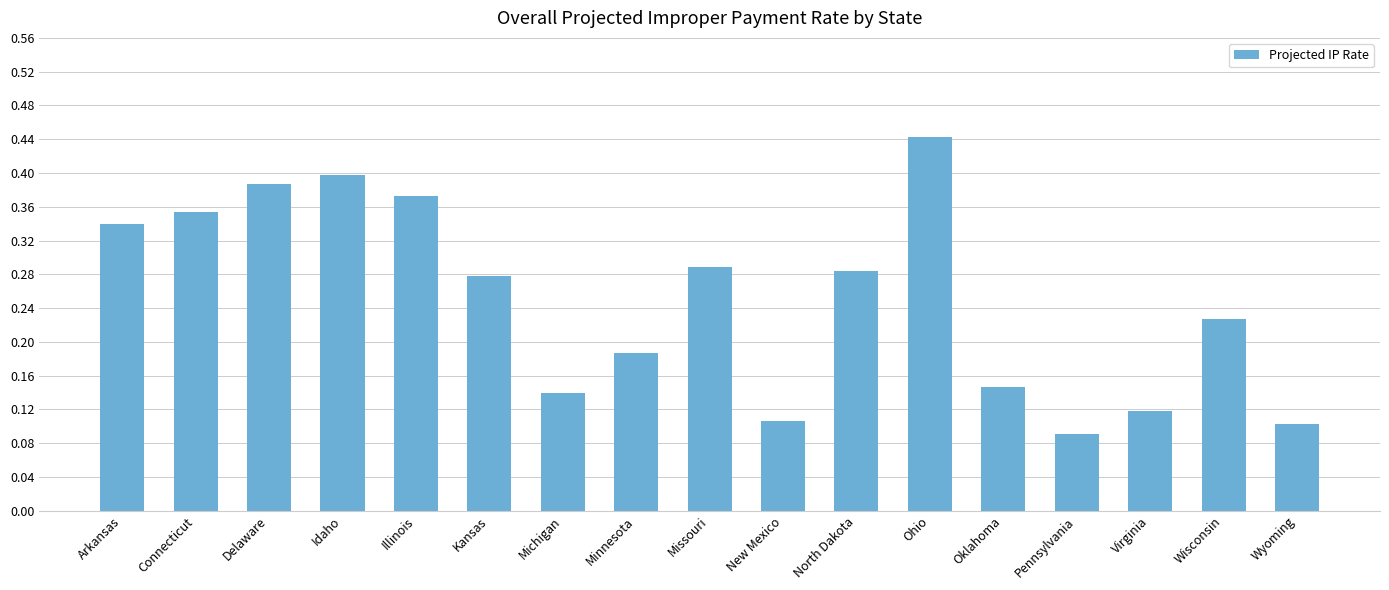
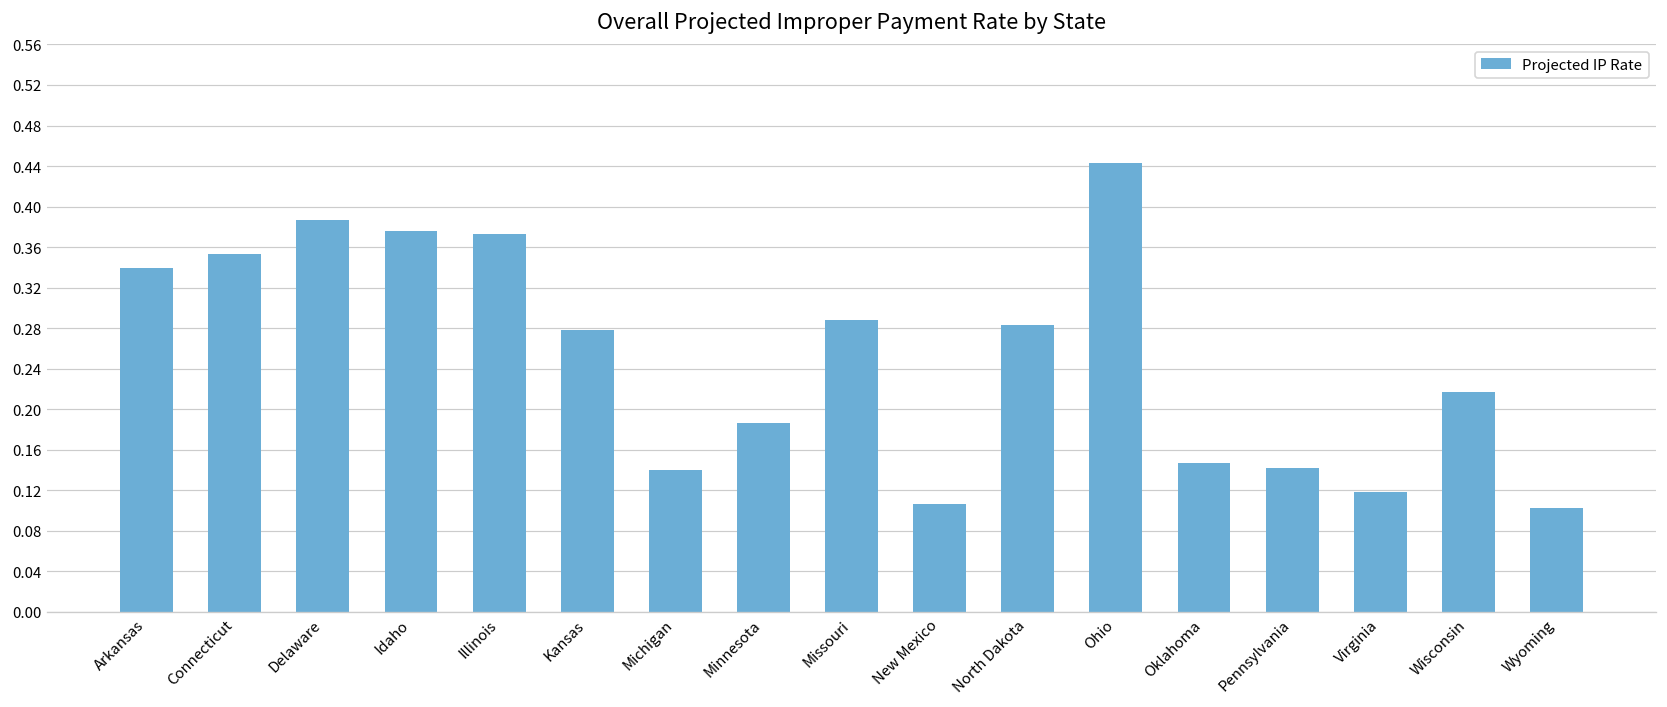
  {
    "Arkansas": 0.34,
    "Connecticut": 0.35,
    "Delaware": 0.39,
-   "Idaho": 0.40,
+   "Idaho": 0.38,
    "Illinois": 0.37,
    "Kansas": 0.28,
    "Michigan": 0.14,
    "Minnesota": 0.19,
    "Missouri": 0.29,
    "New Mexico": 0.11,
    "North Dakota": 0.28,
    "Ohio": 0.44,
    "Oklahoma": 0.15,
-   "Pennsylvania": 0.09,
+   "Pennsylvania": 0.14,
    "Virginia": 0.12,
-   "Wisconsin": 0.23,
+   "Wisconsin": 0.22,
    "Wyoming": 0.10
  }
